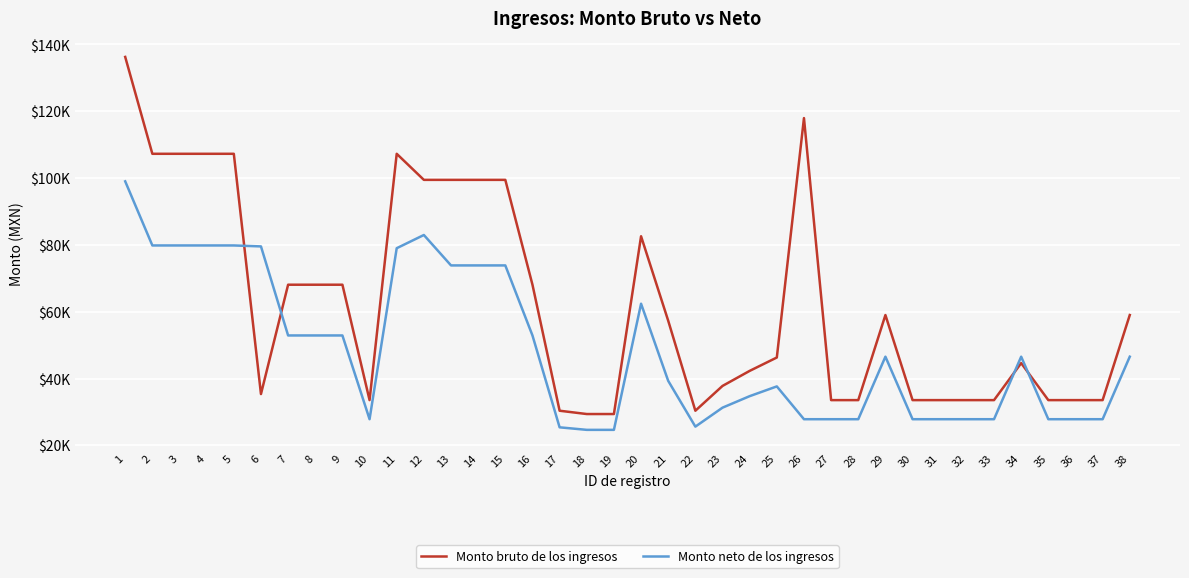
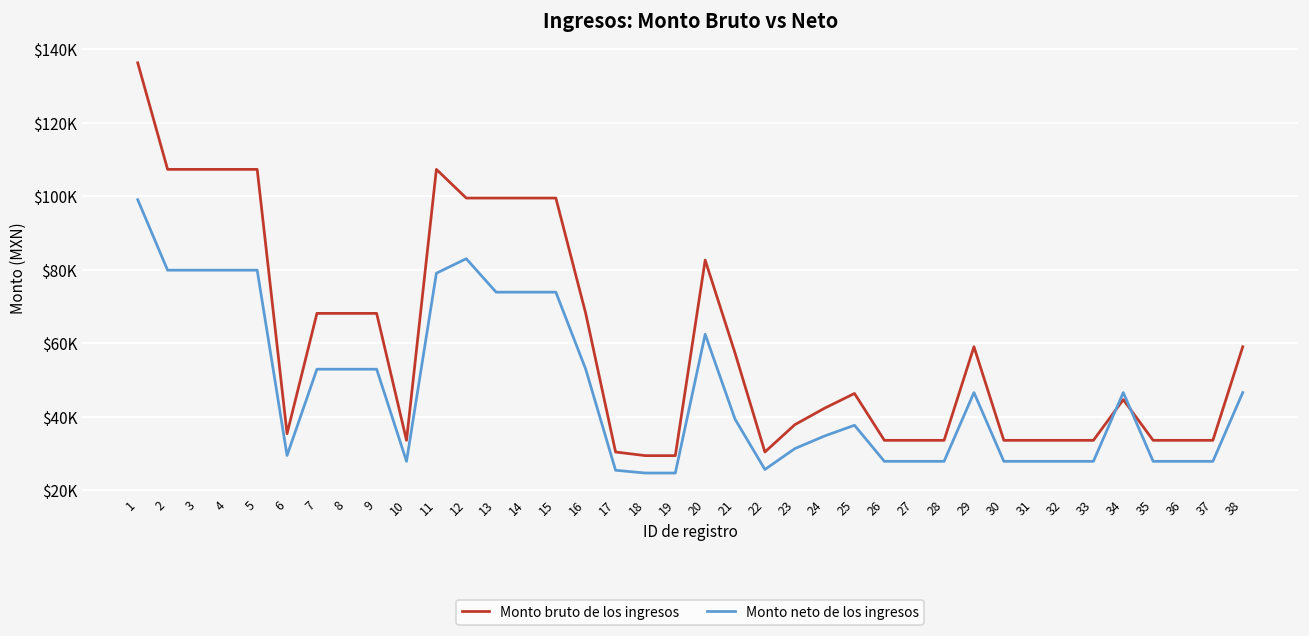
  {
    "Monto bruto de los ingresos": {
      "1": "$136000",
      "2": "$107000",
      "3": "$107000",
      "4": "$107000",
      "5": "$107000",
      "6": "$35000",
      "7": "$68000",
      "8": "$68000",
      "9": "$68000",
      "10": "$34000",
      "11": "$107000",
      "12": "$99000",
      "13": "$99000",
      "14": "$99000",
      "15": "$99000",
      "16": "$68000",
      "17": "$30000",
      "18": "$29000",
      "19": "$29000",
      "20": "$83000",
      "21": "$57000",
      "22": "$30000",
      "23": "$38000",
      "24": "$42000",
      "25": "$46000",
-     "26": "$118000",
+     "26": "$34000",
      "27": "$34000",
      "28": "$34000",
      "29": "$59000",
      "30": "$34000",
      "31": "$34000",
      "32": "$34000",
      "33": "$34000",
      "34": "$45000",
      "35": "$34000",
      "36": "$34000",
      "37": "$34000",
      "38": "$59000"
    },
    "Monto neto de los ingresos": {
      "1": "$99000",
      "2": "$80000",
      "3": "$80000",
      "4": "$80000",
      "5": "$80000",
-     "6": "$80000",
+     "6": "$29000",
      "7": "$53000",
      "8": "$53000",
      "9": "$53000",
      "10": "$28000",
      "11": "$79000",
      "12": "$83000",
      "13": "$74000",
      "14": "$74000",
      "15": "$74000",
      "16": "$53000",
      "17": "$25000",
      "18": "$25000",
      "19": "$25000",
      "20": "$62000",
      "21": "$39000",
      "22": "$26000",
      "23": "$31000",
      "24": "$35000",
      "25": "$38000",
      "26": "$28000",
      "27": "$28000",
      "28": "$28000",
      "29": "$47000",
      "30": "$28000",
      "31": "$28000",
      "32": "$28000",
      "33": "$28000",
      "34": "$47000",
      "35": "$28000",
      "36": "$28000",
      "37": "$28000",
      "38": "$47000"
    }
  }
